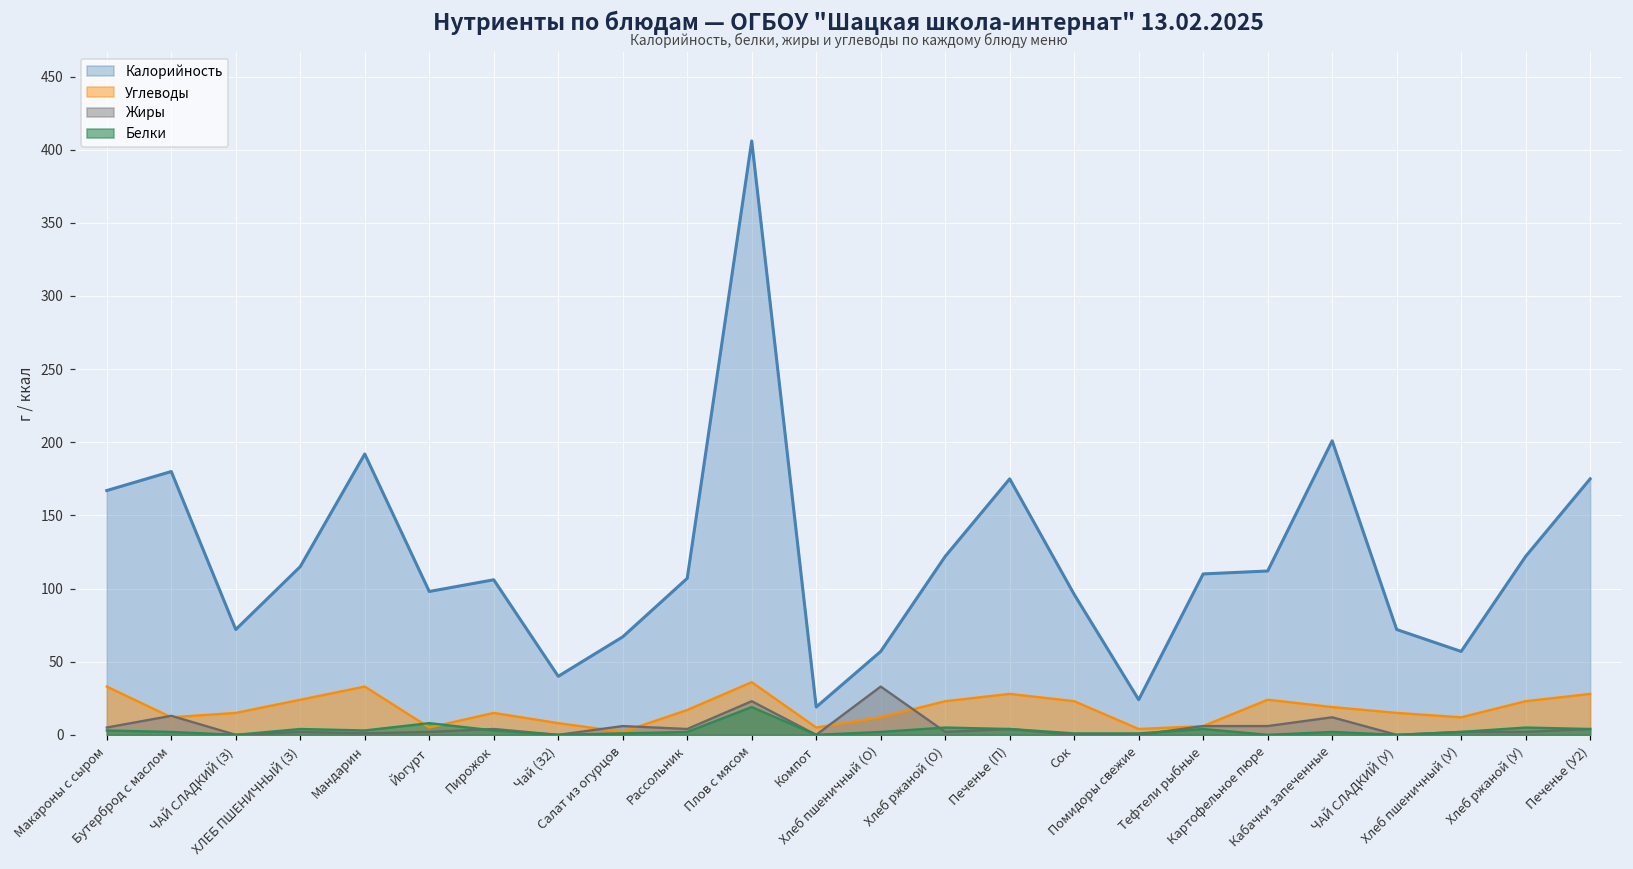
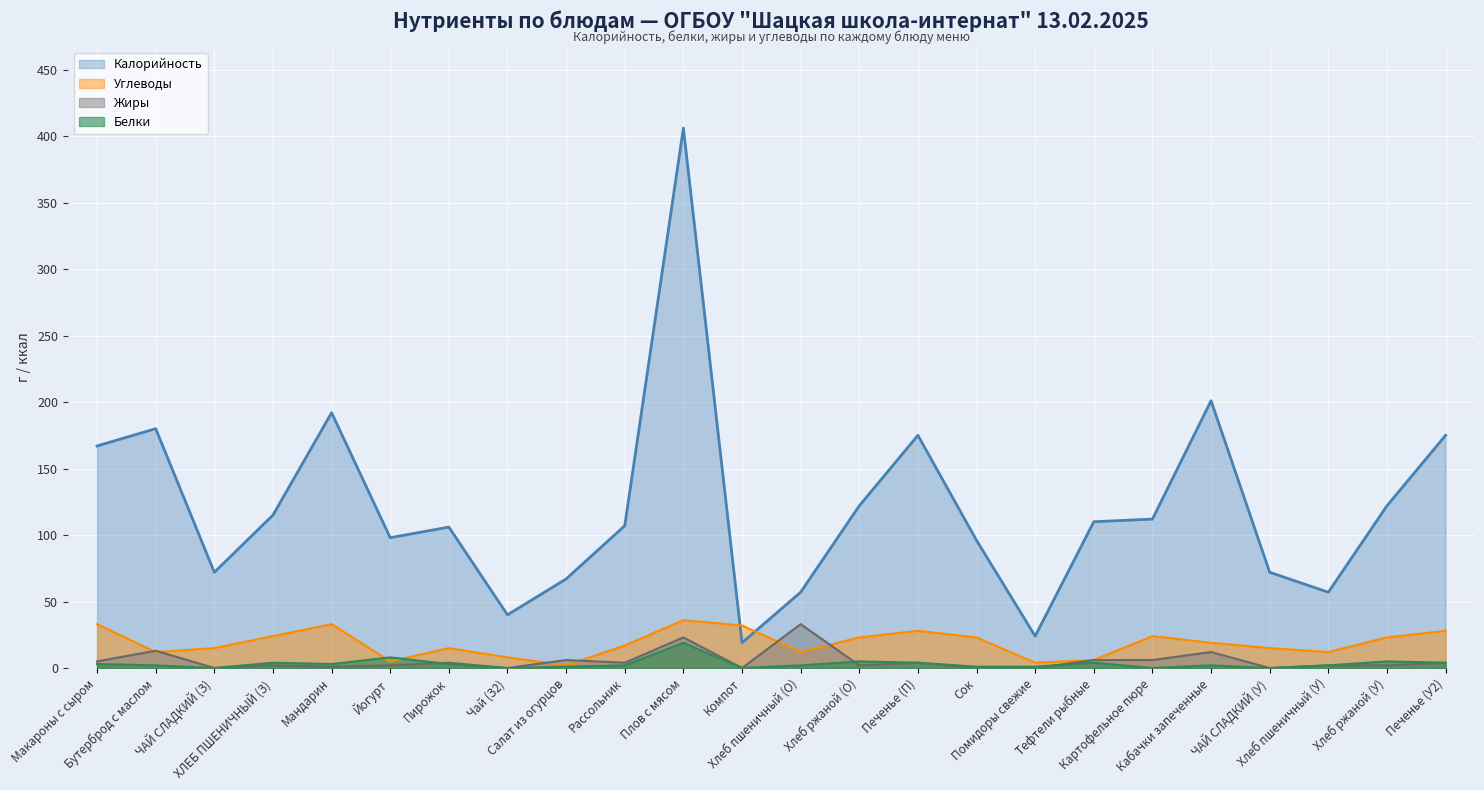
  {
    "Калорийность": {
      "Макароны с сыром": 167,
      "Бутерброд с маслом": 180,
      "ЧАЙ СЛАДКИЙ (З)": 72,
      "ХЛЕБ ПШЕНИЧНЫЙ (З)": 115,
      "Мандарин": 192,
      "Йогурт": 98,
      "Пирожок": 106,
      "Чай (З2)": 40,
      "Салат из огурцов": 67,
      "Рассольник": 107,
      "Плов с мясом": 406,
      "Компот": 19,
      "Хлеб пшеничный (О)": 57,
      "Хлеб ржаной (О)": 122,
      "Печенье (П)": 175,
      "Сок": 96,
      "Помидоры свежие": 24,
      "Тефтели рыбные": 110,
      "Картофельное пюре": 112,
      "Кабачки запеченные": 201,
      "ЧАЙ СЛАДКИЙ (У)": 72,
      "Хлеб пшеничный (У)": 57,
      "Хлеб ржаной (У)": 122,
      "Печенье (У2)": 175
    },
    "Углеводы": {
      "Макароны с сыром": 33,
      "ЧАЙ СЛАДКИЙ (З)": 15,
      "ХЛЕБ ПШЕНИЧНЫЙ (З)": 24,
      "Мандарин": 33,
      "Йогурт": 5,
      "Пирожок": 15,
      "Чай (З2)": 8,
      "Рассольник": 17,
      "Плов с мясом": 36,
-     "Компот": 5,
+     "Компот": 32,
      "Хлеб пшеничный (О)": 12,
      "Хлеб ржаной (О)": 23,
      "Печенье (П)": 28,
      "Сок": 23,
      "Помидоры свежие": 4,
      "Картофельное пюре": 24,
      "Кабачки запеченные": 19,
      "ЧАЙ СЛАДКИЙ (У)": 15,
      "Хлеб пшеничный (У)": 12,
      "Хлеб ржаной (У)": 23,
      "Печенье (У2)": 28
    },
    "Жиры": {
      "Макароны с сыром": 5,
      "ХЛЕБ ПШЕНИЧНЫЙ (З)": 2,
      "Мандарин": 1,
      "Йогурт": 2,
      "Салат из огурцов": 6,
      "Рассольник": 4,
      "Плов с мясом": 23,
      "Хлеб пшеничный (О)": 33,
      "Хлеб ржаной (О)": 2,
      "Картофельное пюре": 6,
      "Кабачки запеченные": 12,
      "Хлеб ржаной (У)": 2
    },
    "Белки": {
      "Макароны с сыром": 3,
      "Бутерброд с маслом": 2,
      "ХЛЕБ ПШЕНИЧНЫЙ (З)": 4,
      "Мандарин": 3,
      "Йогурт": 8,
      "Рассольник": 2,
      "Плов с мясом": 19,
      "Хлеб пшеничный (О)": 2,
      "Хлеб ржаной (О)": 5,
      "Тефтели рыбные": 4,
      "Картофельное пюре": 0,
      "Кабачки запеченные": 2,
      "Хлеб ржаной (У)": 5
    }
  }
